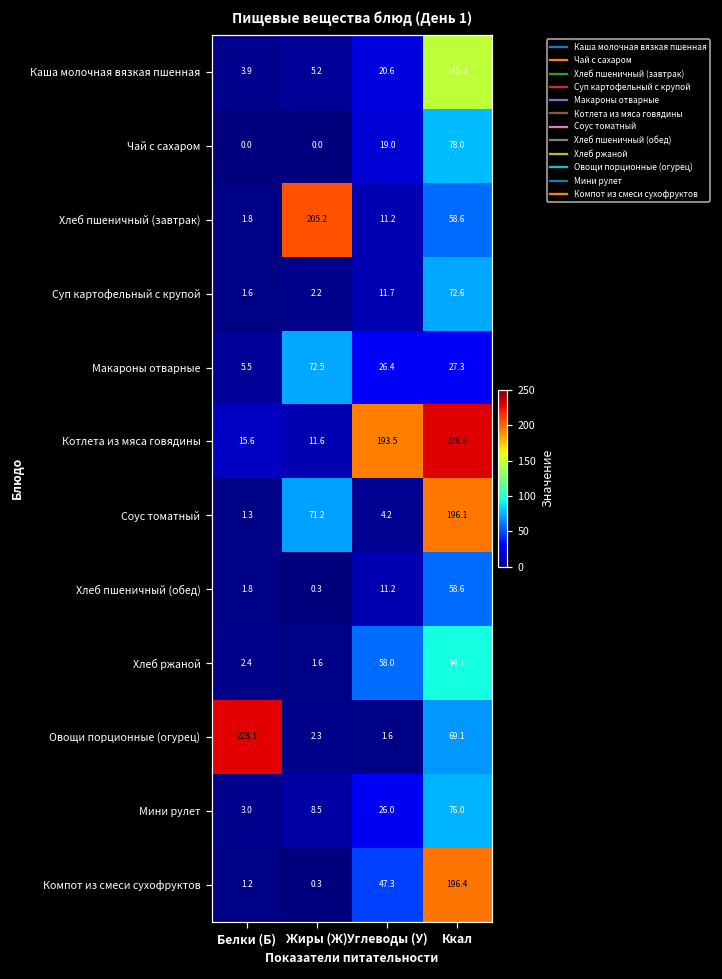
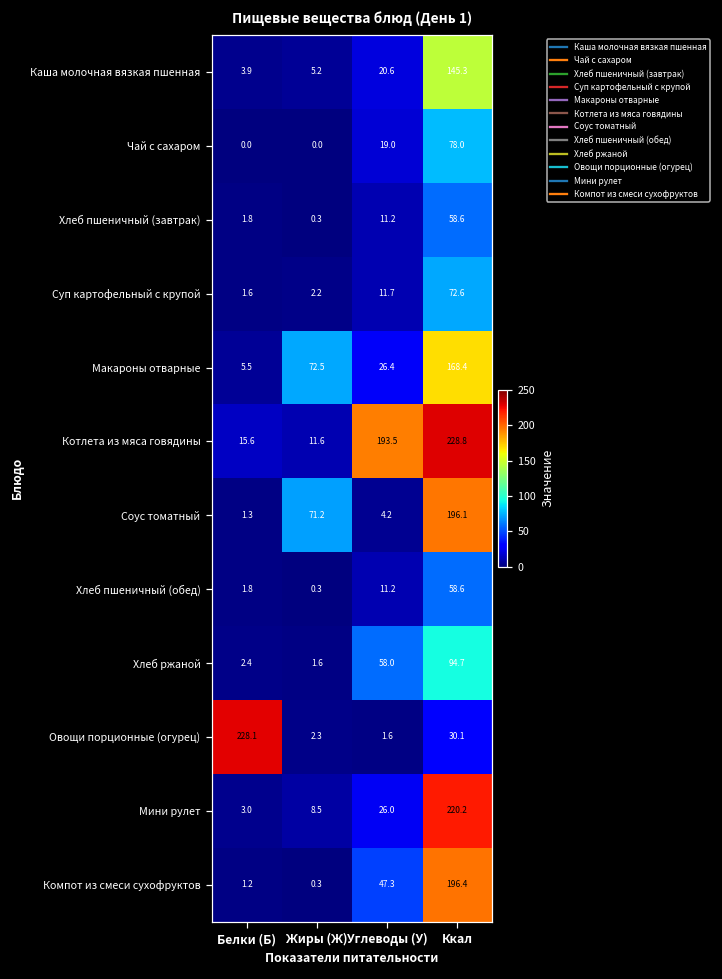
  {
    "Каша молочная вязкая пшенная": {
      "Белки (Б)": 3.9,
      "Жиры (Ж)": 5.2,
      "Углеводы (У)": 20.6,
      "Ккал": 145.3
    },
    "Чай с сахаром": {
      "Белки (Б)": 0.0,
      "Жиры (Ж)": 0.0,
      "Углеводы (У)": 19.0,
      "Ккал": 78.0
    },
    "Хлеб пшеничный (завтрак)": {
      "Белки (Б)": 1.8,
-     "Жиры (Ж)": 205.2,
+     "Жиры (Ж)": 0.3,
      "Углеводы (У)": 11.2,
      "Ккал": 58.6
    },
    "Суп картофельный с крупой": {
      "Белки (Б)": 1.6,
      "Жиры (Ж)": 2.2,
      "Углеводы (У)": 11.7,
      "Ккал": 72.6
    },
    "Макароны отварные": {
      "Белки (Б)": 5.5,
      "Жиры (Ж)": 72.5,
      "Углеводы (У)": 26.4,
-     "Ккал": 27.3
+     "Ккал": 168.4
    },
    "Котлета из мяса говядины": {
      "Белки (Б)": 15.6,
      "Жиры (Ж)": 11.6,
      "Углеводы (У)": 193.5,
      "Ккал": 228.8
    },
    "Соус томатный": {
      "Белки (Б)": 1.3,
      "Жиры (Ж)": 71.2,
      "Углеводы (У)": 4.2,
      "Ккал": 196.1
    },
    "Хлеб пшеничный (обед)": {
      "Белки (Б)": 1.8,
      "Жиры (Ж)": 0.3,
      "Углеводы (У)": 11.2,
      "Ккал": 58.6
    },
    "Хлеб ржаной": {
      "Белки (Б)": 2.4,
      "Жиры (Ж)": 1.6,
      "Углеводы (У)": 58.0,
      "Ккал": 94.7
    },
    "Овощи порционные (огурец)": {
      "Белки (Б)": 228.1,
      "Жиры (Ж)": 2.3,
      "Углеводы (У)": 1.6,
-     "Ккал": 69.1
+     "Ккал": 30.1
    },
    "Мини рулет": {
      "Белки (Б)": 3.0,
      "Жиры (Ж)": 8.5,
      "Углеводы (У)": 26.0,
-     "Ккал": 76.0
+     "Ккал": 220.2
    },
    "Компот из смеси сухофруктов": {
      "Белки (Б)": 1.2,
      "Жиры (Ж)": 0.3,
      "Углеводы (У)": 47.3,
      "Ккал": 196.4
    }
  }
